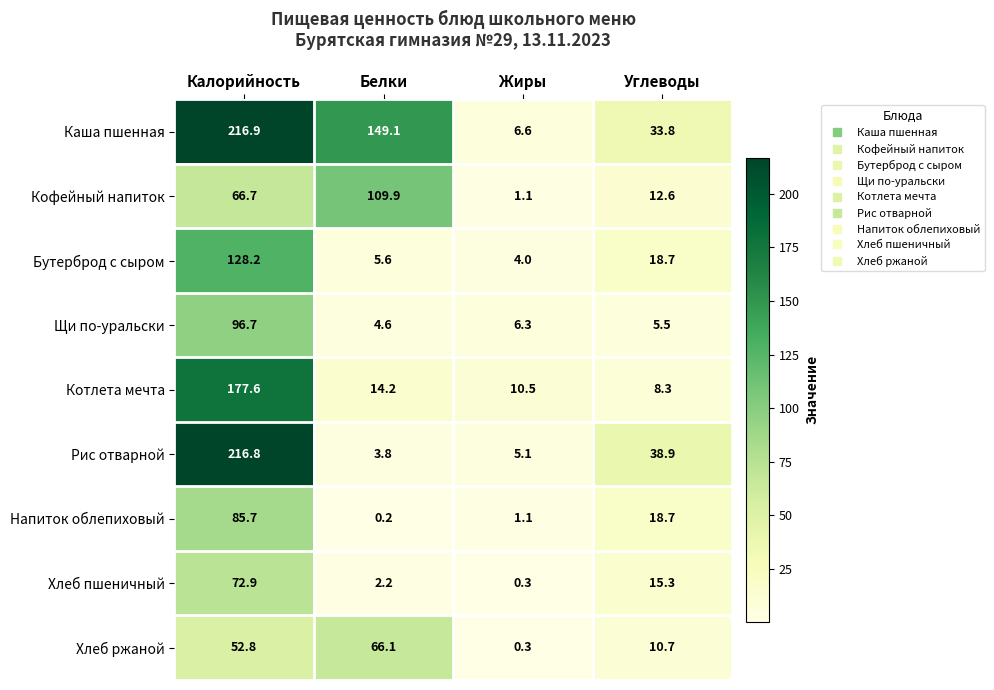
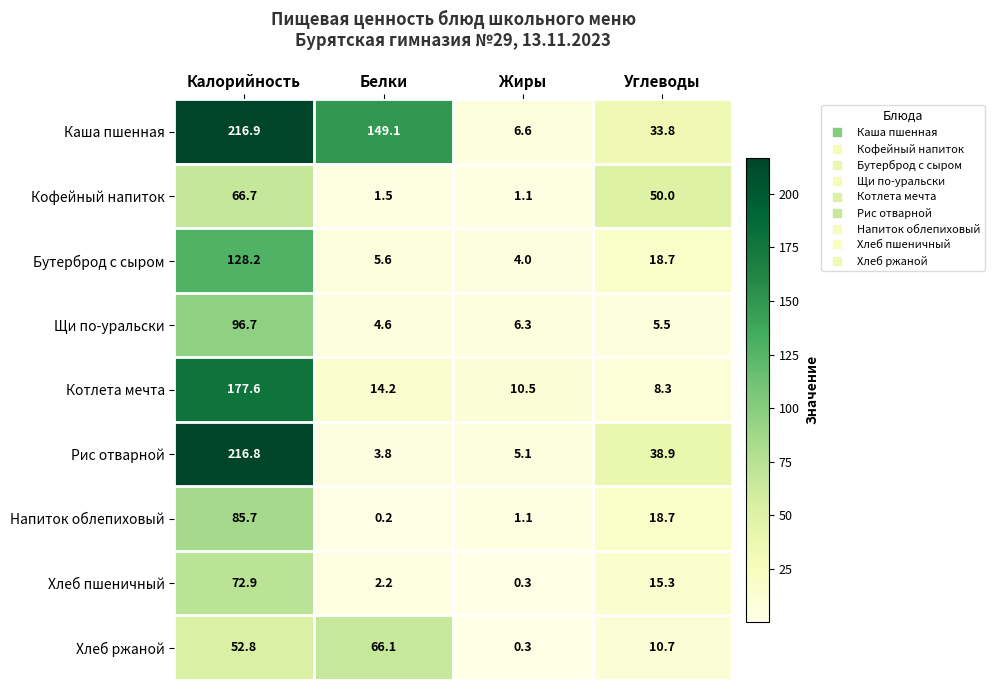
  {
    "Каша пшенная": {
      "Калорийность": 216.9,
      "Белки": 149.1,
      "Жиры": 6.6,
      "Углеводы": 33.8
    },
    "Кофейный напиток": {
      "Калорийность": 66.7,
-     "Белки": 109.9,
+     "Белки": 1.5,
      "Жиры": 1.1,
-     "Углеводы": 12.6
+     "Углеводы": 50.0
    },
    "Бутерброд с сыром": {
      "Калорийность": 128.2,
      "Белки": 5.6,
      "Жиры": 4.0,
      "Углеводы": 18.7
    },
    "Щи по-уральски": {
      "Калорийность": 96.7,
      "Белки": 4.6,
      "Жиры": 6.3,
      "Углеводы": 5.5
    },
    "Котлета мечта": {
      "Калорийность": 177.6,
      "Белки": 14.2,
      "Жиры": 10.5,
      "Углеводы": 8.3
    },
    "Рис отварной": {
      "Калорийность": 216.8,
      "Белки": 3.8,
      "Жиры": 5.1,
      "Углеводы": 38.9
    },
    "Напиток облепиховый": {
      "Калорийность": 85.7,
      "Белки": 0.2,
      "Жиры": 1.1,
      "Углеводы": 18.7
    },
    "Хлеб пшеничный": {
      "Калорийность": 72.9,
      "Белки": 2.2,
      "Жиры": 0.3,
      "Углеводы": 15.3
    },
    "Хлеб ржаной": {
      "Калорийность": 52.8,
      "Белки": 66.1,
      "Жиры": 0.3,
      "Углеводы": 10.7
    }
  }
